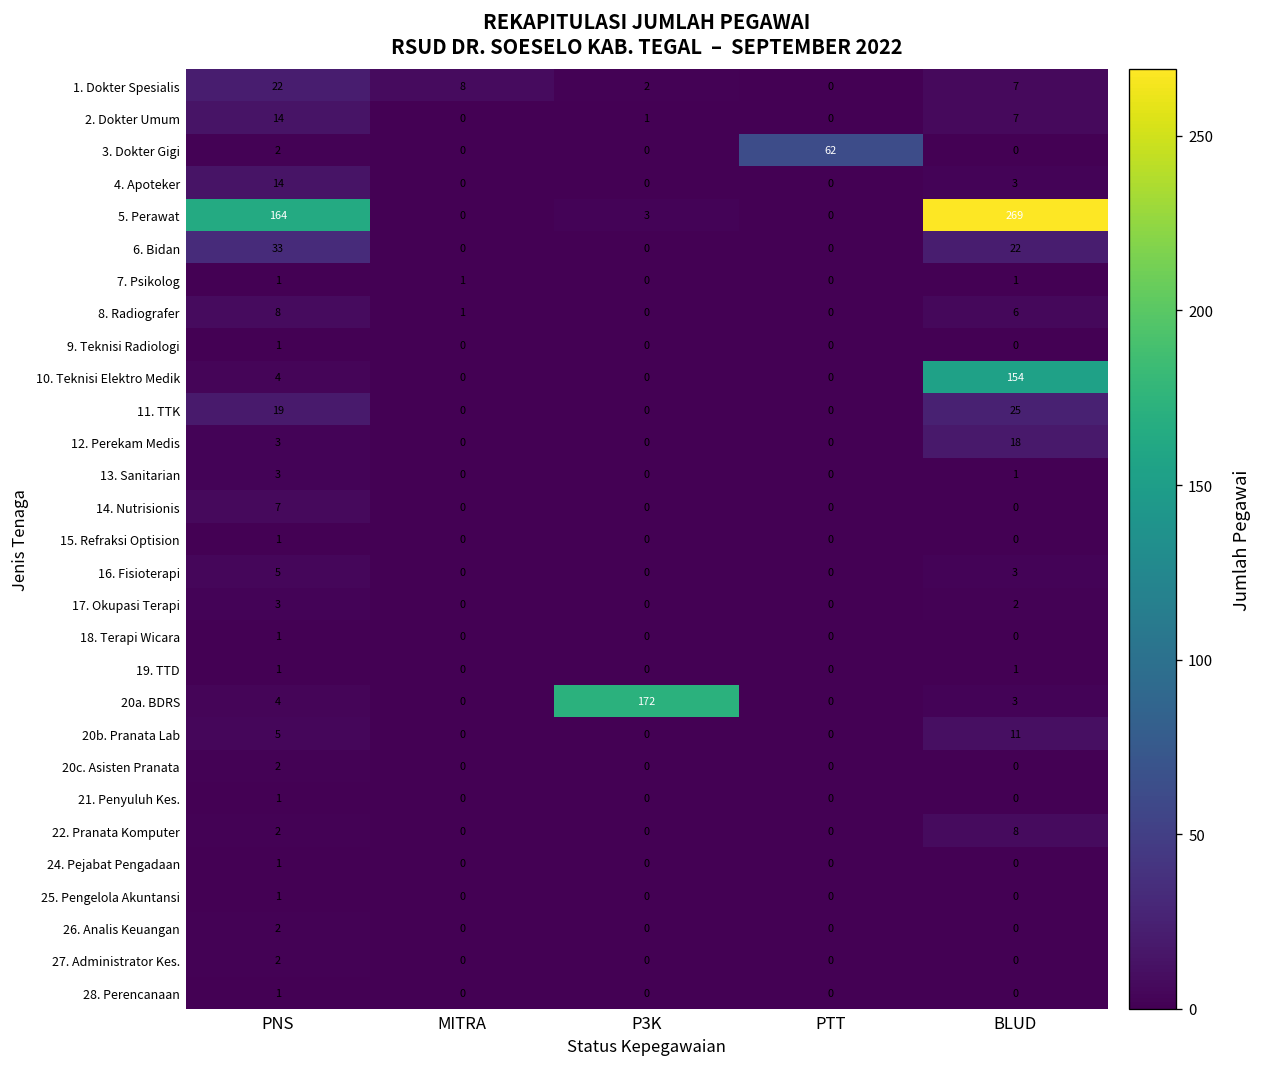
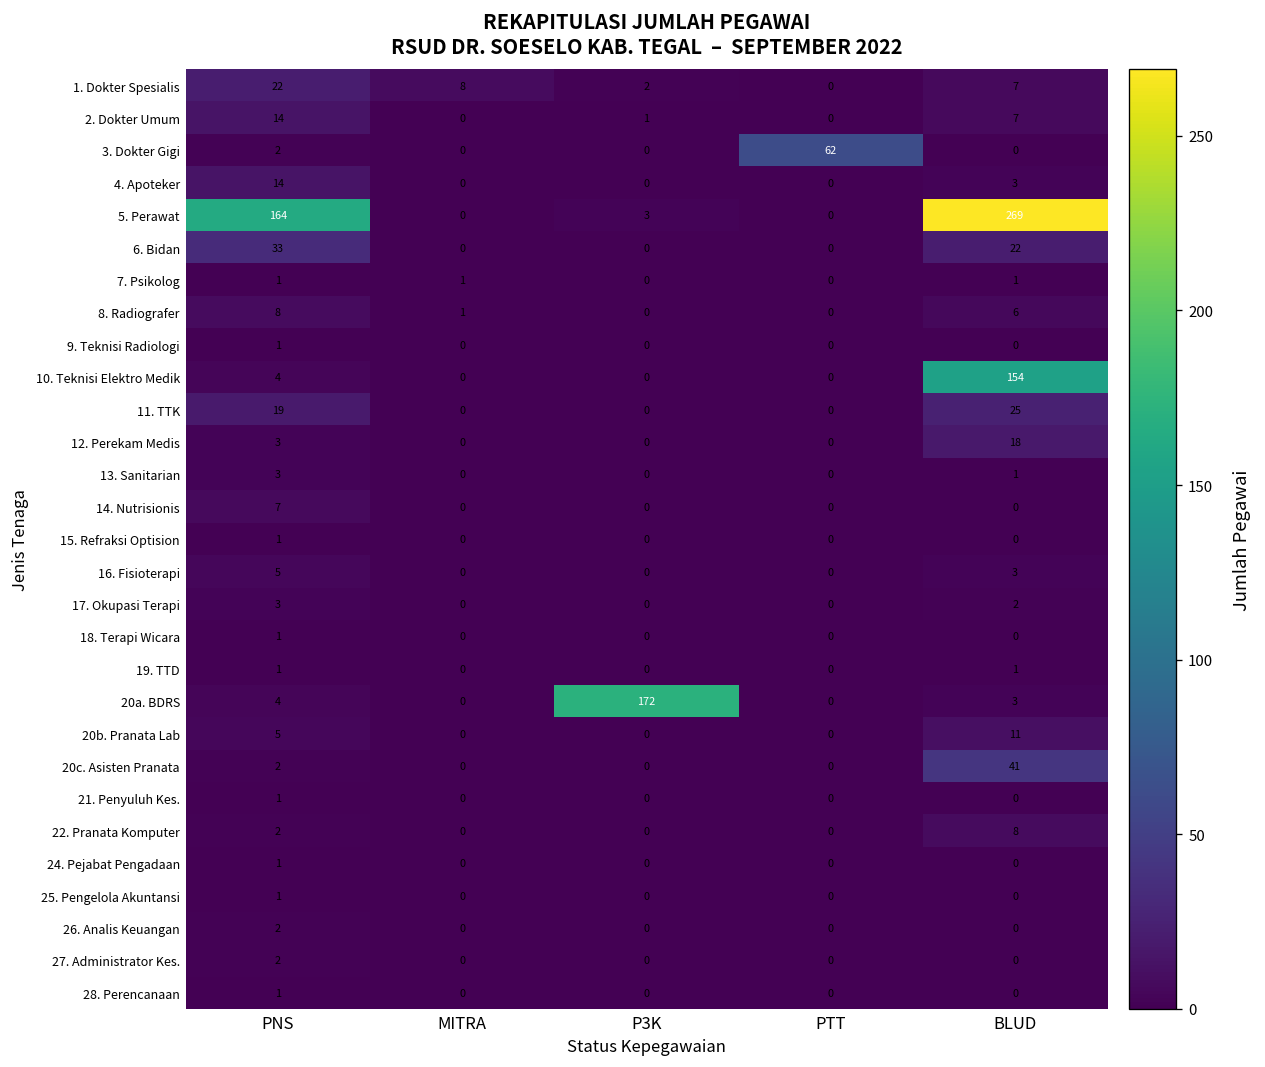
  {
    "1. Dokter Spesialis": {
      "PNS": 22,
      "MITRA": 8,
      "P3K": 2,
      "PTT": 0,
      "BLUD": 7
    },
    "2. Dokter Umum": {
      "PNS": 14,
      "MITRA": 0,
      "P3K": 1,
      "PTT": 0,
      "BLUD": 7
    },
    "3. Dokter Gigi": {
      "PNS": 2,
      "MITRA": 0,
      "P3K": 0,
      "PTT": 62,
      "BLUD": 0
    },
    "4. Apoteker": {
      "PNS": 14,
      "MITRA": 0,
      "P3K": 0,
      "PTT": 0,
      "BLUD": 3
    },
    "5. Perawat": {
      "PNS": 164,
      "MITRA": 0,
      "P3K": 3,
      "PTT": 0,
      "BLUD": 269
    },
    "6. Bidan": {
      "PNS": 33,
      "MITRA": 0,
      "P3K": 0,
      "PTT": 0,
      "BLUD": 22
    },
    "7. Psikolog": {
      "PNS": 1,
      "MITRA": 1,
      "P3K": 0,
      "PTT": 0,
      "BLUD": 1
    },
    "8. Radiografer": {
      "PNS": 8,
      "MITRA": 1,
      "P3K": 0,
      "PTT": 0,
      "BLUD": 6
    },
    "9. Teknisi Radiologi": {
      "PNS": 1,
      "MITRA": 0,
      "P3K": 0,
      "PTT": 0,
      "BLUD": 0
    },
    "10. Teknisi Elektro Medik": {
      "PNS": 4,
      "MITRA": 0,
      "P3K": 0,
      "PTT": 0,
      "BLUD": 154
    },
    "11. TTK": {
      "PNS": 19,
      "MITRA": 0,
      "P3K": 0,
      "PTT": 0,
      "BLUD": 25
    },
    "12. Perekam Medis": {
      "PNS": 3,
      "MITRA": 0,
      "P3K": 0,
      "PTT": 0,
      "BLUD": 18
    },
    "13. Sanitarian": {
      "PNS": 3,
      "MITRA": 0,
      "P3K": 0,
      "PTT": 0,
      "BLUD": 1
    },
    "14. Nutrisionis": {
      "PNS": 7,
      "MITRA": 0,
      "P3K": 0,
      "PTT": 0,
      "BLUD": 0
    },
    "15. Refraksi Optision": {
      "PNS": 1,
      "MITRA": 0,
      "P3K": 0,
      "PTT": 0,
      "BLUD": 0
    },
    "16. Fisioterapi": {
      "PNS": 5,
      "MITRA": 0,
      "P3K": 0,
      "PTT": 0,
      "BLUD": 3
    },
    "17. Okupasi Terapi": {
      "PNS": 3,
      "MITRA": 0,
      "P3K": 0,
      "PTT": 0,
      "BLUD": 2
    },
    "18. Terapi Wicara": {
      "PNS": 1,
      "MITRA": 0,
      "P3K": 0,
      "PTT": 0,
      "BLUD": 0
    },
    "19. TTD": {
      "PNS": 1,
      "MITRA": 0,
      "P3K": 0,
      "PTT": 0,
      "BLUD": 1
    },
    "20a. BDRS": {
      "PNS": 4,
      "MITRA": 0,
      "P3K": 172,
      "PTT": 0,
      "BLUD": 3
    },
    "20b. Pranata Lab": {
      "PNS": 5,
      "MITRA": 0,
      "P3K": 0,
      "PTT": 0,
      "BLUD": 11
    },
    "20c. Asisten Pranata": {
      "PNS": 2,
      "MITRA": 0,
      "P3K": 0,
      "PTT": 0,
-     "BLUD": 0
+     "BLUD": 41
    },
    "21. Penyuluh Kes.": {
      "PNS": 1,
      "MITRA": 0,
      "P3K": 0,
      "PTT": 0,
      "BLUD": 0
    },
    "22. Pranata Komputer": {
      "PNS": 2,
      "MITRA": 0,
      "P3K": 0,
      "PTT": 0,
      "BLUD": 8
    },
    "24. Pejabat Pengadaan": {
      "PNS": 1,
      "MITRA": 0,
      "P3K": 0,
      "PTT": 0,
      "BLUD": 0
    },
    "25. Pengelola Akuntansi": {
      "PNS": 1,
      "MITRA": 0,
      "P3K": 0,
      "PTT": 0,
      "BLUD": 0
    },
    "26. Analis Keuangan": {
      "PNS": 2,
      "MITRA": 0,
      "P3K": 0,
      "PTT": 0,
      "BLUD": 0
    },
    "27. Administrator Kes.": {
      "PNS": 2,
      "MITRA": 0,
      "P3K": 0,
      "PTT": 0,
      "BLUD": 0
    },
    "28. Perencanaan": {
      "PNS": 1,
      "MITRA": 0,
      "P3K": 0,
      "PTT": 0,
      "BLUD": 0
    }
  }
